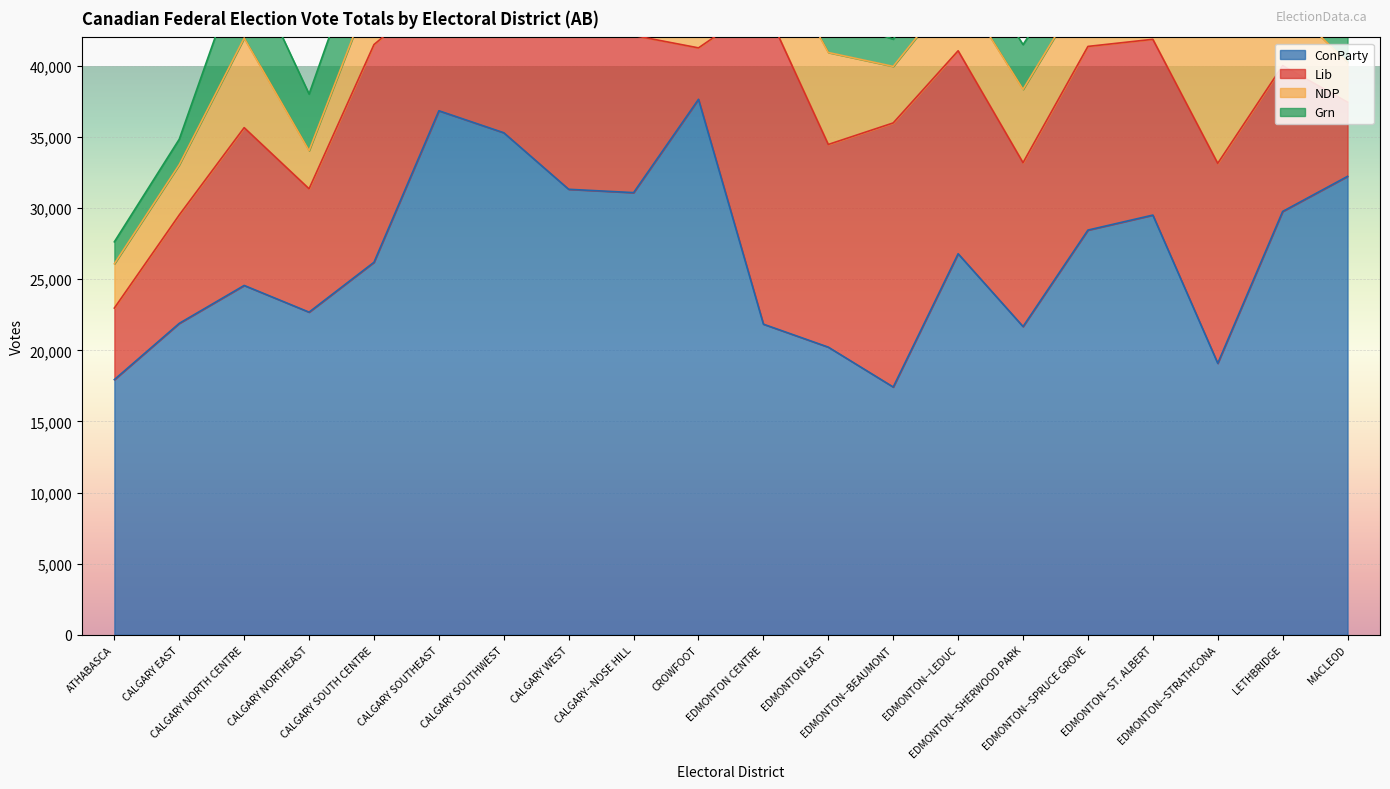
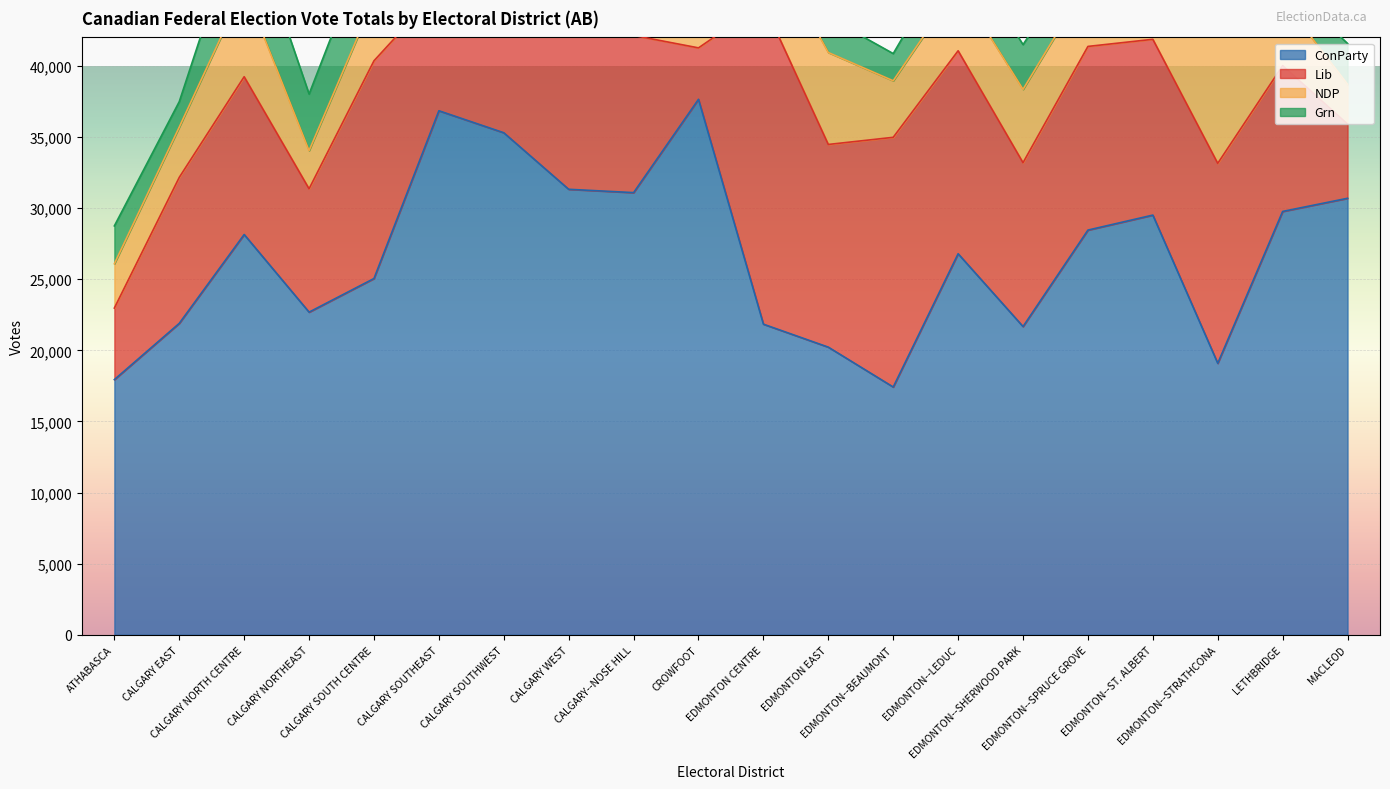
  {
    "ConParty": {
      "ATHABASCA": "17,900",
      "CALGARY EAST": "21,900",
-     "CALGARY NORTH CENTRE": "24,600",
+     "CALGARY NORTH CENTRE": "28,100",
      "CALGARY NORTHEAST": "22,700",
-     "CALGARY SOUTH CENTRE": "26,200",
+     "CALGARY SOUTH CENTRE": "25,100",
      "CALGARY SOUTHEAST": "36,800",
      "CALGARY SOUTHWEST": "35,300",
      "CALGARY WEST": "31,300",
      "CALGARY--NOSE HILL": "31,100",
      "CROWFOOT": "37,600",
      "EDMONTON CENTRE": "21,800",
      "EDMONTON EAST": "20,200",
      "EDMONTON--BEAUMONT": "17,400",
      "EDMONTON--LEDUC": "26,800",
      "EDMONTON--SHERWOOD PARK": "21,700",
      "EDMONTON--SPRUCE GROVE": "28,500",
      "EDMONTON--ST. ALBERT": "29,500",
      "EDMONTON--STRATHCONA": "19,100",
      "LETHBRIDGE": "29,800",
-     "MACLEOD": "32,200"
+     "MACLEOD": "30,700"
    },
    "Lib": {
      "ATHABASCA": "5,000",
-     "CALGARY EAST": "7,600",
+     "CALGARY EAST": "10,300",
      "CALGARY NORTH CENTRE": "11,100",
      "CALGARY NORTHEAST": "8,700",
      "CALGARY SOUTH CENTRE": "15,300",
      "CALGARY--NOSE HILL": "11,100",
      "CROWFOOT": "3,600",
      "EDMONTON EAST": "14,300",
-     "EDMONTON--BEAUMONT": "18,600",
+     "EDMONTON--BEAUMONT": "17,600",
      "EDMONTON--LEDUC": "14,300",
      "EDMONTON--SHERWOOD PARK": "11,500",
      "EDMONTON--SPRUCE GROVE": "12,900",
      "EDMONTON--ST. ALBERT": "12,400",
      "EDMONTON--STRATHCONA": "14,100"
    },
    "NDP": {
      "ATHABASCA": "3,100",
      "CALGARY EAST": "3,500",
      "CALGARY NORTHEAST": "2,700",
      "EDMONTON EAST": "6,500",
      "EDMONTON--BEAUMONT": "4,000",
      "EDMONTON--SHERWOOD PARK": "5,200"
    },
    "Grn": {
-     "ATHABASCA": "1,500",
+     "ATHABASCA": "2,700",
      "CALGARY EAST": "1,800",
      "CALGARY NORTHEAST": "4,000",
      "EDMONTON--BEAUMONT": "1,900",
      "EDMONTON--SHERWOOD PARK": "3,100"
    }
  }
